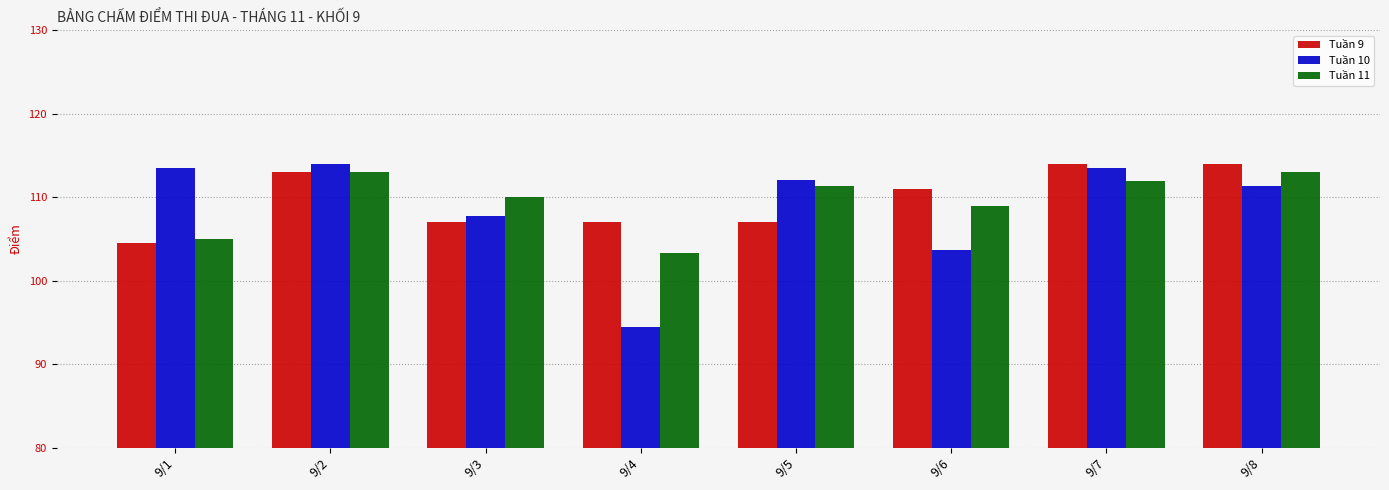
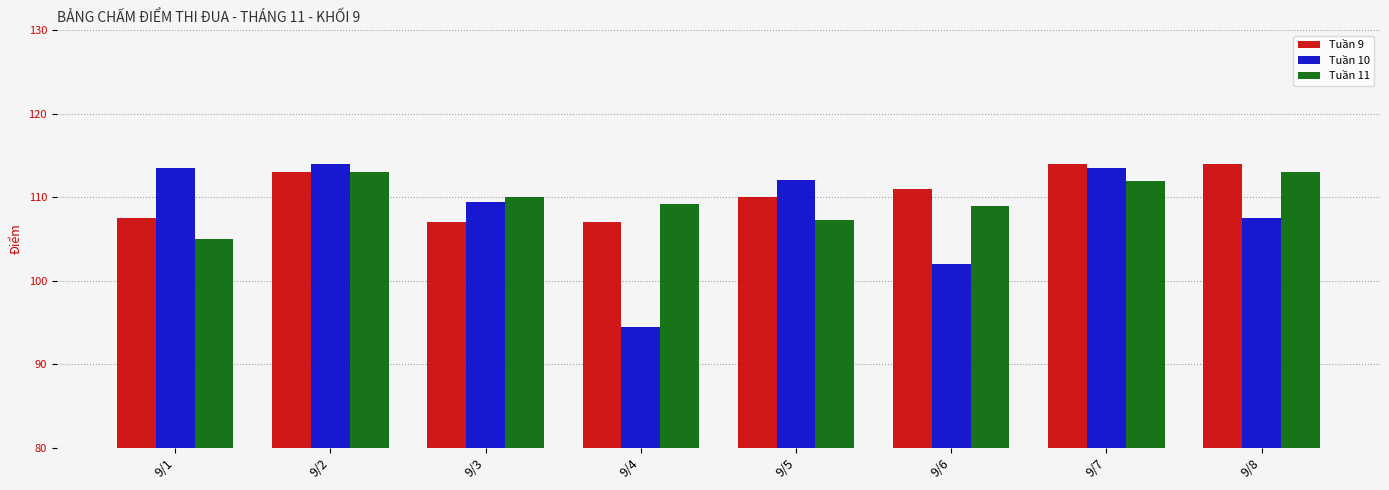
  {
    "Tuần 9": {
-     "9/1": 104,
+     "9/1": 107,
      "9/2": 113,
      "9/3": 107,
      "9/4": 107,
-     "9/5": 107,
+     "9/5": 110,
      "9/6": 111,
      "9/7": 114,
      "9/8": 114
    },
    "Tuần 10": {
      "9/1": 114,
      "9/2": 114,
-     "9/3": 108,
+     "9/3": 109,
      "9/4": 94,
      "9/5": 112,
-     "9/6": 104,
+     "9/6": 102,
      "9/7": 113,
-     "9/8": 111
+     "9/8": 108
    },
    "Tuần 11": {
      "9/1": 105,
      "9/2": 113,
      "9/3": 110,
-     "9/4": 103,
-     "9/5": 111,
+     "9/4": 109,
+     "9/5": 107,
      "9/6": 109,
      "9/7": 112,
      "9/8": 113
    }
  }
